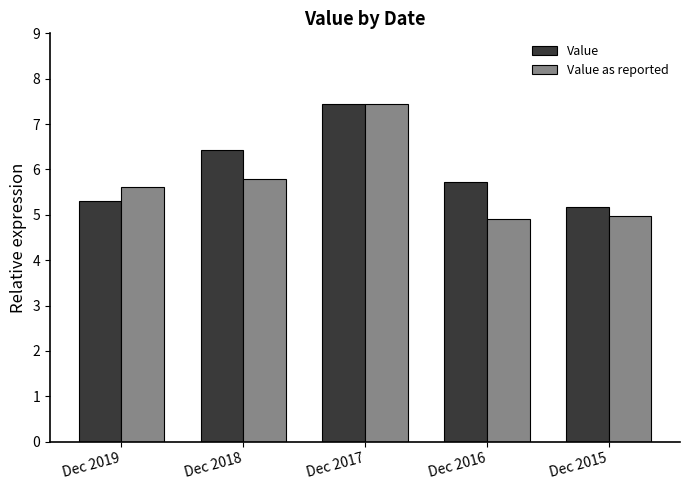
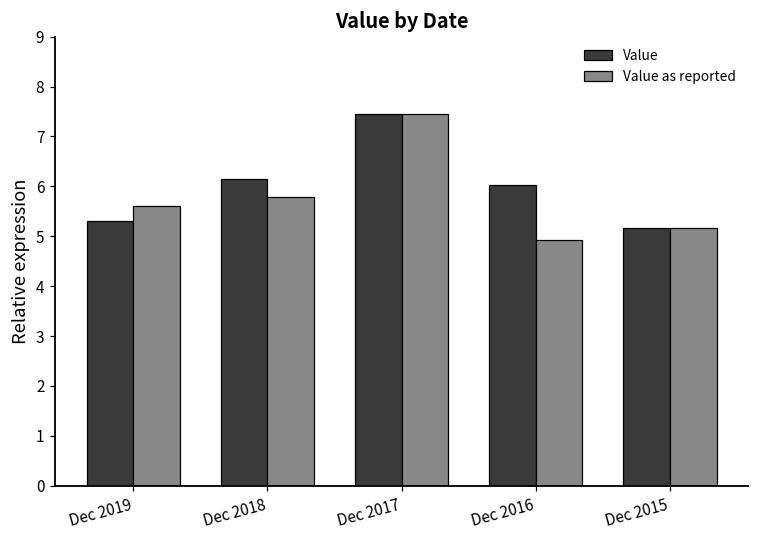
  {
    "Value": {
      "Dec 2019": 5.3,
-     "Dec 2018": 6.4,
+     "Dec 2018": 6.2,
      "Dec 2017": 7.5,
-     "Dec 2016": 5.7,
+     "Dec 2016": 6.0,
      "Dec 2015": 5.2
    },
    "Value as reported": {
      "Dec 2019": 5.6,
      "Dec 2018": 5.8,
      "Dec 2017": 7.5,
      "Dec 2016": 4.9,
-     "Dec 2015": 5.0
+     "Dec 2015": 5.2
    }
  }
